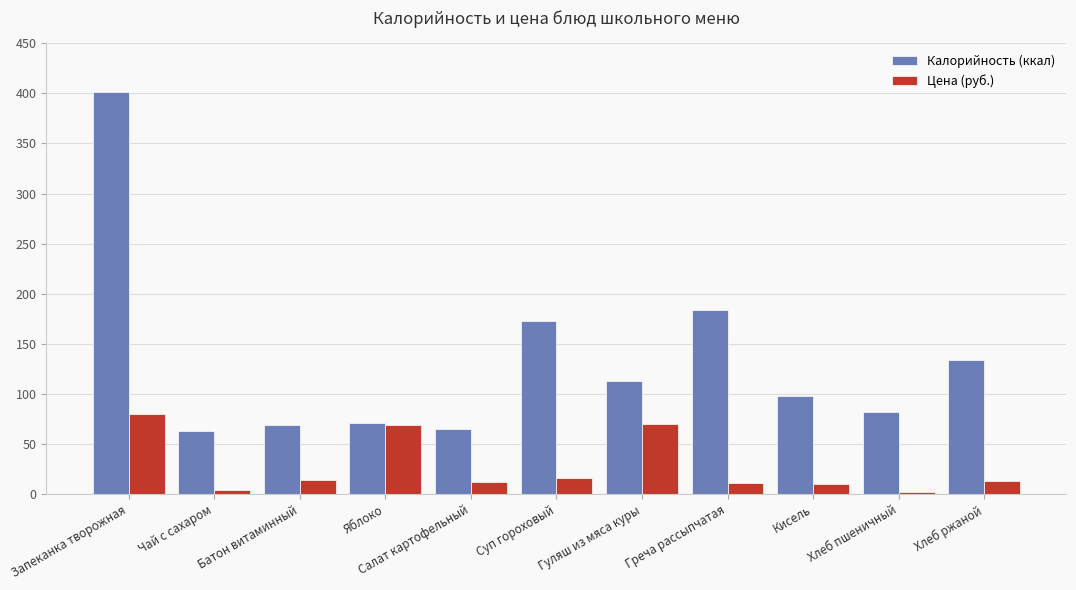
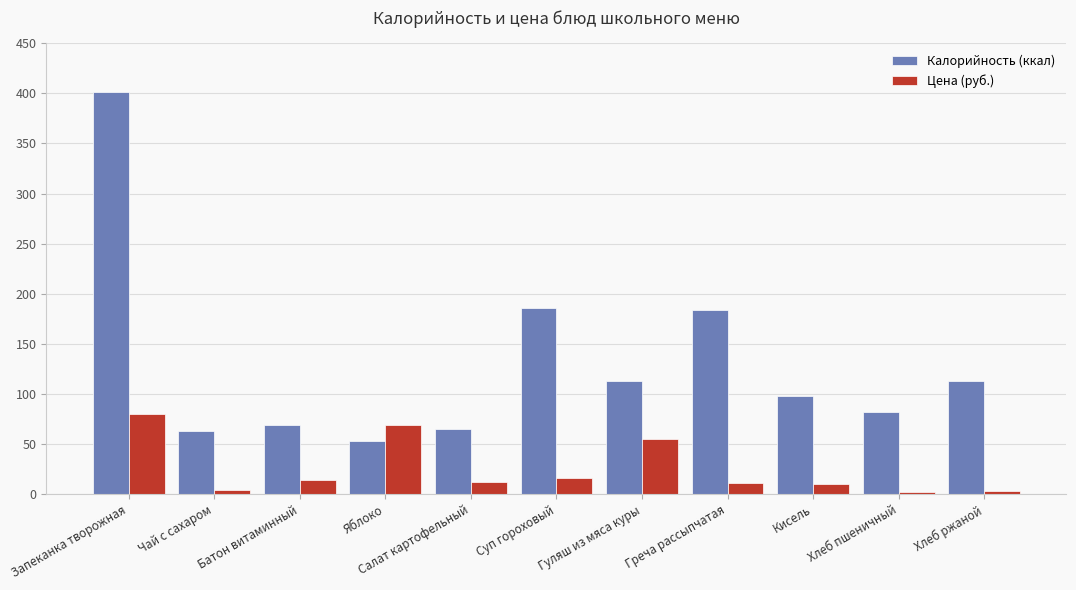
  {
    "Калорийность (ккал)": {
      "Запеканка творожная": 401,
      "Чай с сахаром": 63,
      "Батон витаминный": 69,
-     "Яблоко": 71,
+     "Яблоко": 53,
      "Салат картофельный": 65,
-     "Суп гороховый": 173,
+     "Суп гороховый": 186,
      "Гуляш из мяса куры": 113,
      "Греча рассыпчатая": 184,
      "Кисель": 98,
      "Хлеб пшеничный": 82,
-     "Хлеб ржаной": 134
+     "Хлеб ржаной": 113
    },
    "Цена (руб.)": {
      "Запеканка творожная": 80,
      "Чай с сахаром": 4,
      "Батон витаминный": 15,
      "Яблоко": 69,
      "Салат картофельный": 12,
      "Суп гороховый": 16,
-     "Гуляш из мяса куры": 70,
+     "Гуляш из мяса куры": 55,
      "Греча рассыпчатая": 11,
      "Кисель": 11,
-     "Хлеб ржаной": 13
+     "Хлеб ржаной": 3
    }
  }
